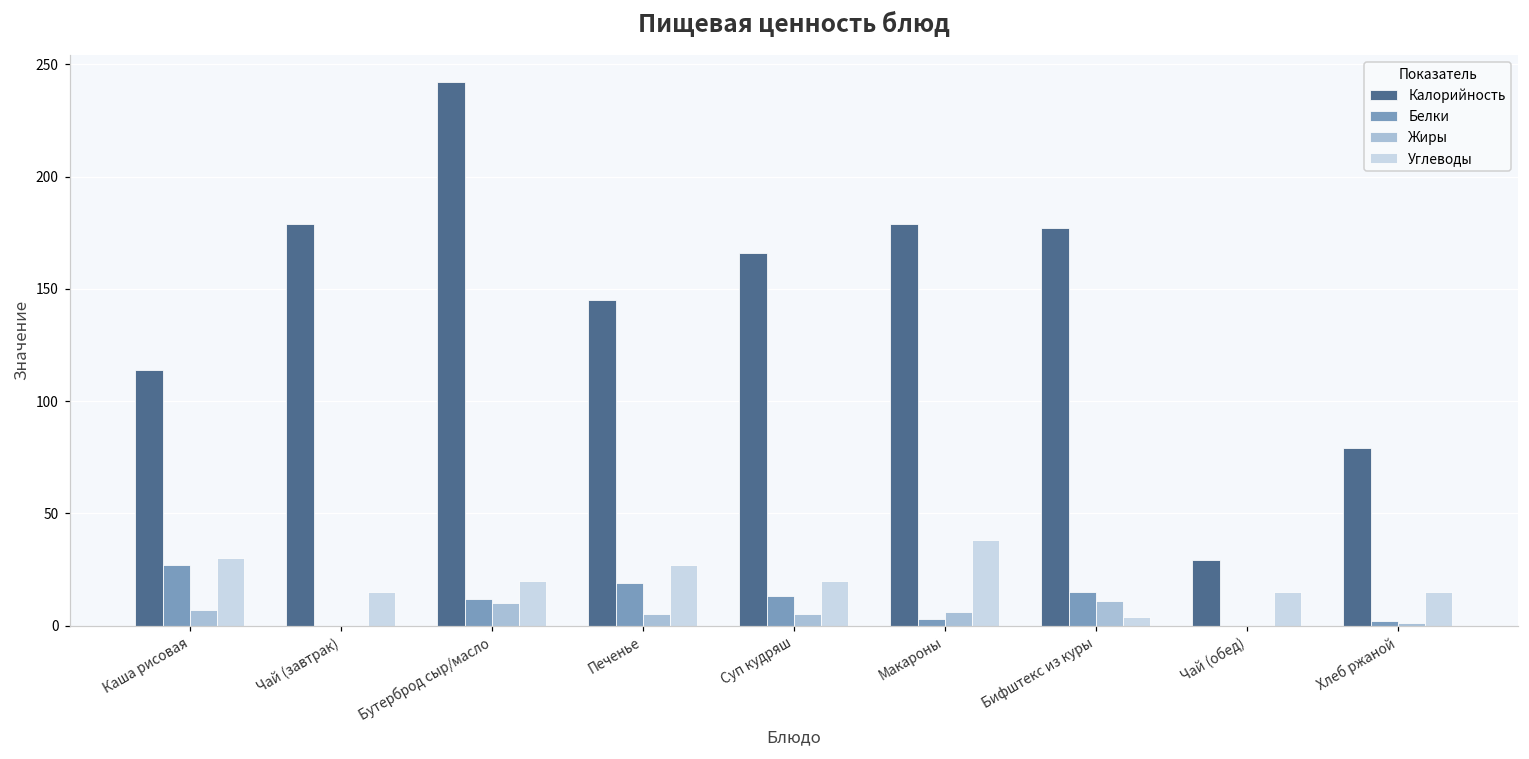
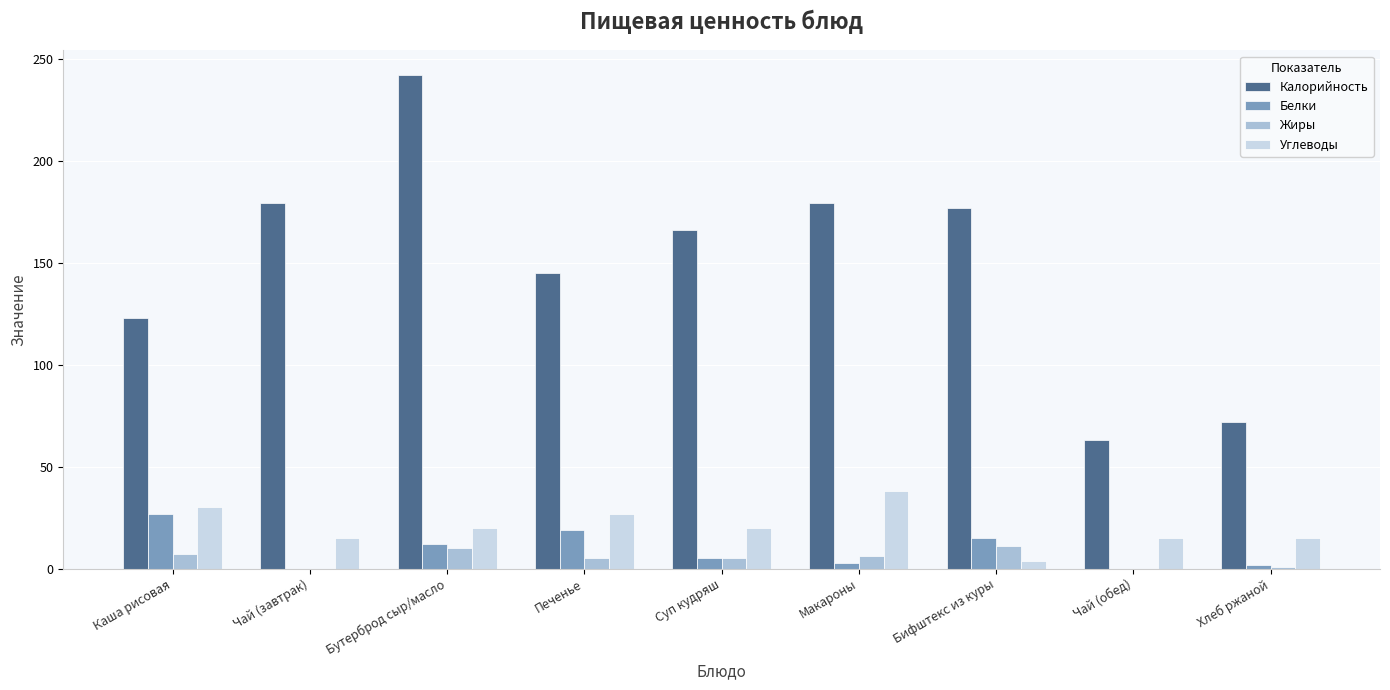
  {
    "Калорийность": {
-     "Каша рисовая": 114,
+     "Каша рисовая": 123,
      "Чай (завтрак)": 179,
      "Бутерброд сыр/масло": 242,
      "Печенье": 145,
      "Суп кудряш": 166,
      "Макароны": 179,
      "Бифштекс из куры": 177,
-     "Чай (обед)": 29,
-     "Хлеб ржаной": 79
+     "Чай (обед)": 63,
+     "Хлеб ржаной": 72
    },
    "Белки": {
      "Каша рисовая": 27,
      "Чай (завтрак)": 0,
      "Бутерброд сыр/масло": 12,
      "Печенье": 19,
-     "Суп кудряш": 13,
+     "Суп кудряш": 5,
      "Макароны": 3,
      "Бифштекс из куры": 15,
      "Чай (обед)": 0,
      "Хлеб ржаной": 2
    }
  }
